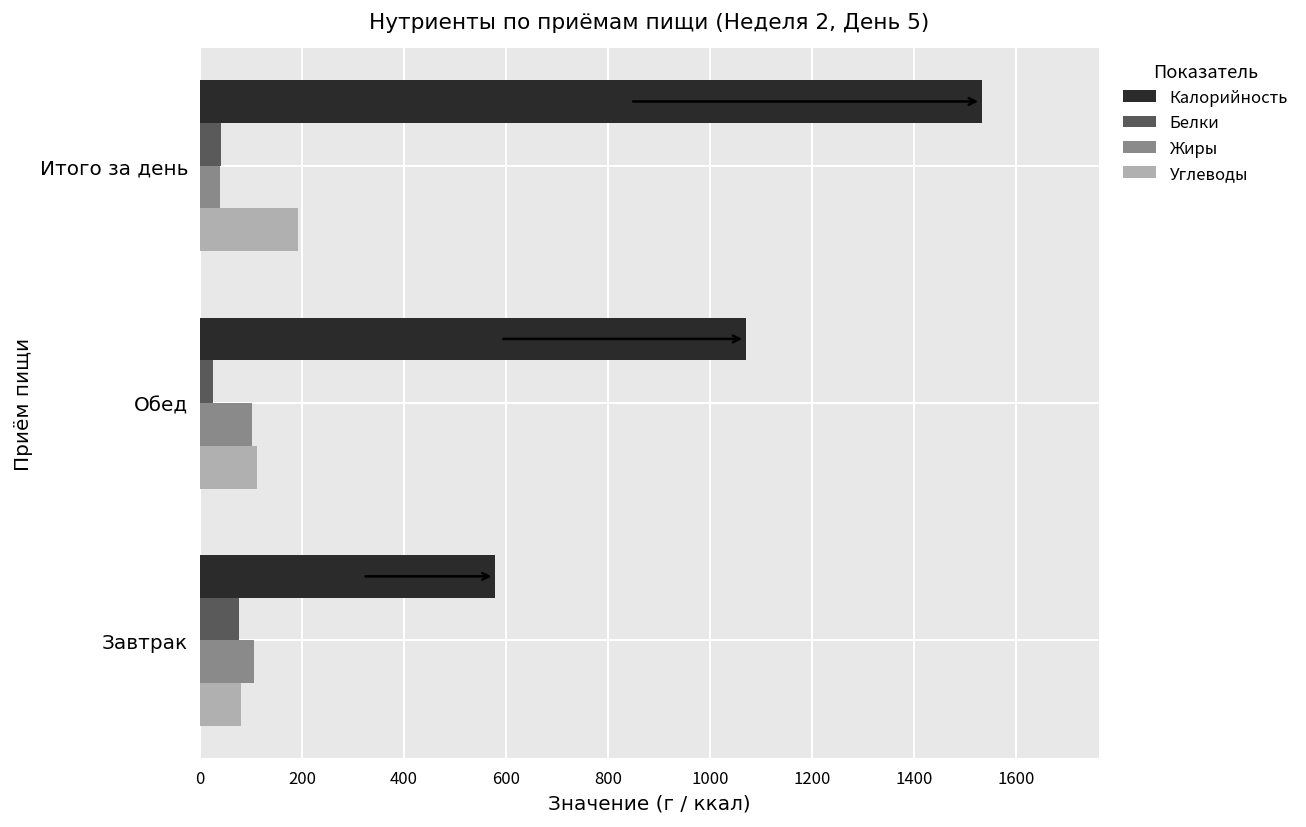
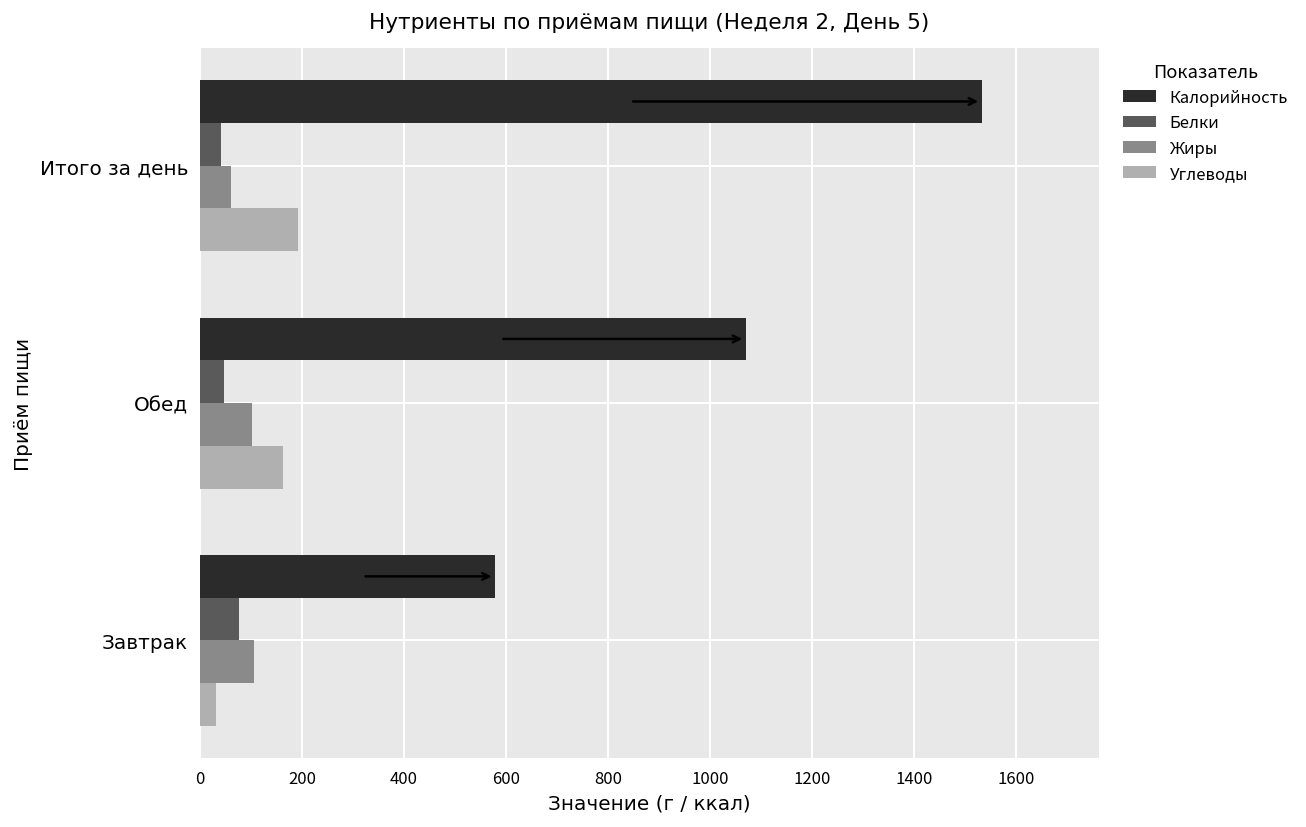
  {
    "Калорийность": {
      "Итого за день": 1530,
      "Обед": 1070,
      "Завтрак": 580
    },
    "Белки": {
      "Итого за день": 40,
-     "Обед": 30,
+     "Обед": 50,
      "Завтрак": 80
    },
    "Жиры": {
-     "Итого за день": 40,
+     "Итого за день": 60,
      "Обед": 100,
      "Завтрак": 110
    },
    "Углеводы": {
      "Итого за день": 190,
-     "Обед": 110,
-     "Завтрак": 80
+     "Обед": 160,
+     "Завтрак": 30
    }
  }
